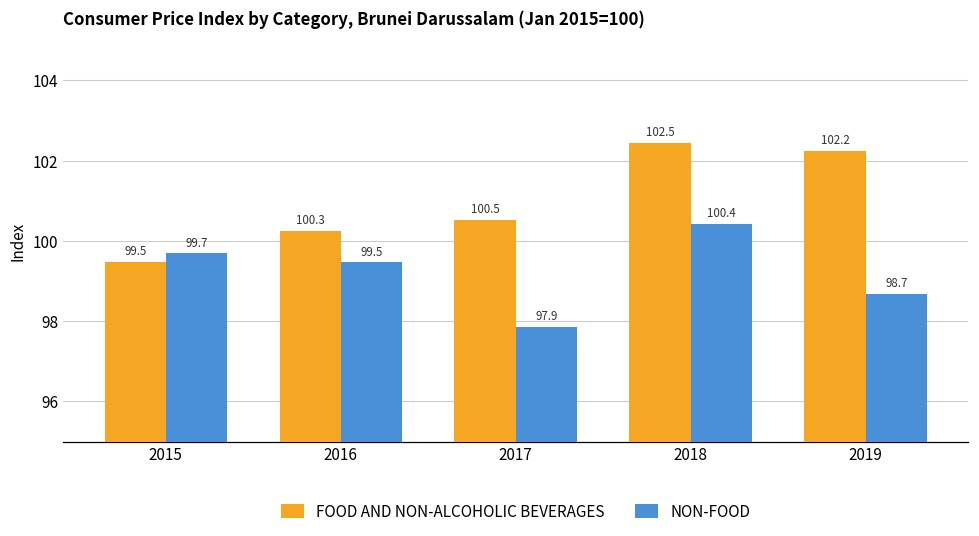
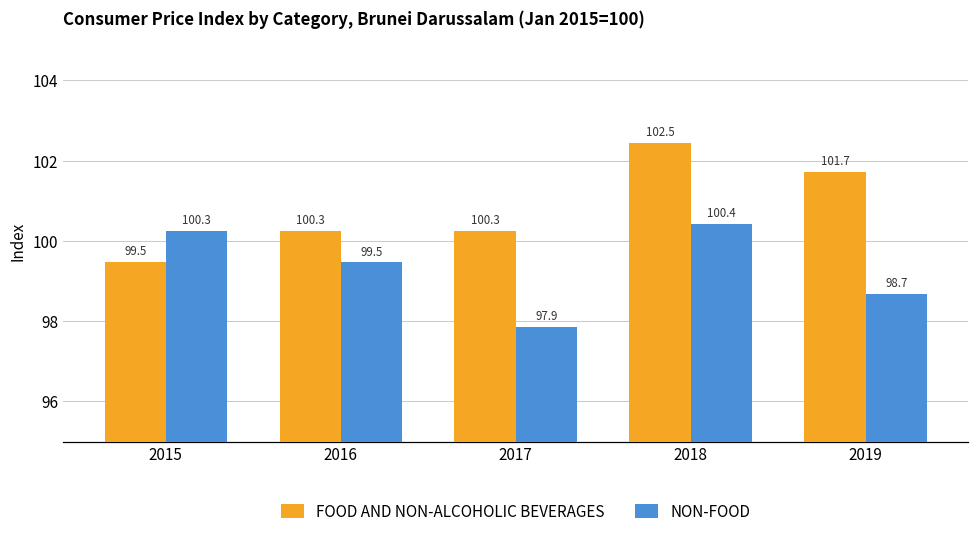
  {
    "FOOD AND NON-ALCOHOLIC BEVERAGES": {
      "2015": 99.5,
      "2016": 100.3,
-     "2017": 100.5,
+     "2017": 100.3,
      "2018": 102.5,
-     "2019": 102.2
+     "2019": 101.7
    },
    "NON-FOOD": {
-     "2015": 99.7,
+     "2015": 100.3,
      "2016": 99.5,
      "2017": 97.9,
      "2018": 100.4,
      "2019": 98.7
    }
  }
